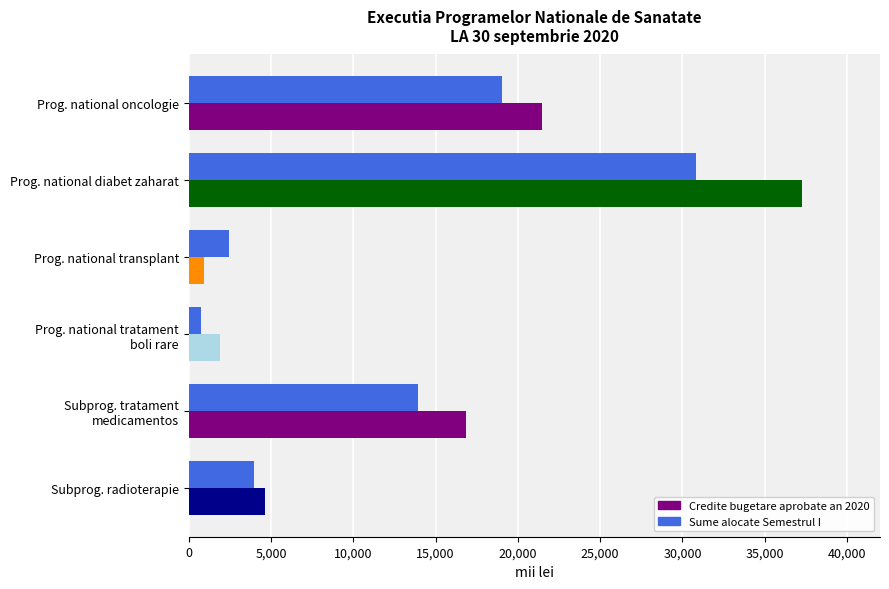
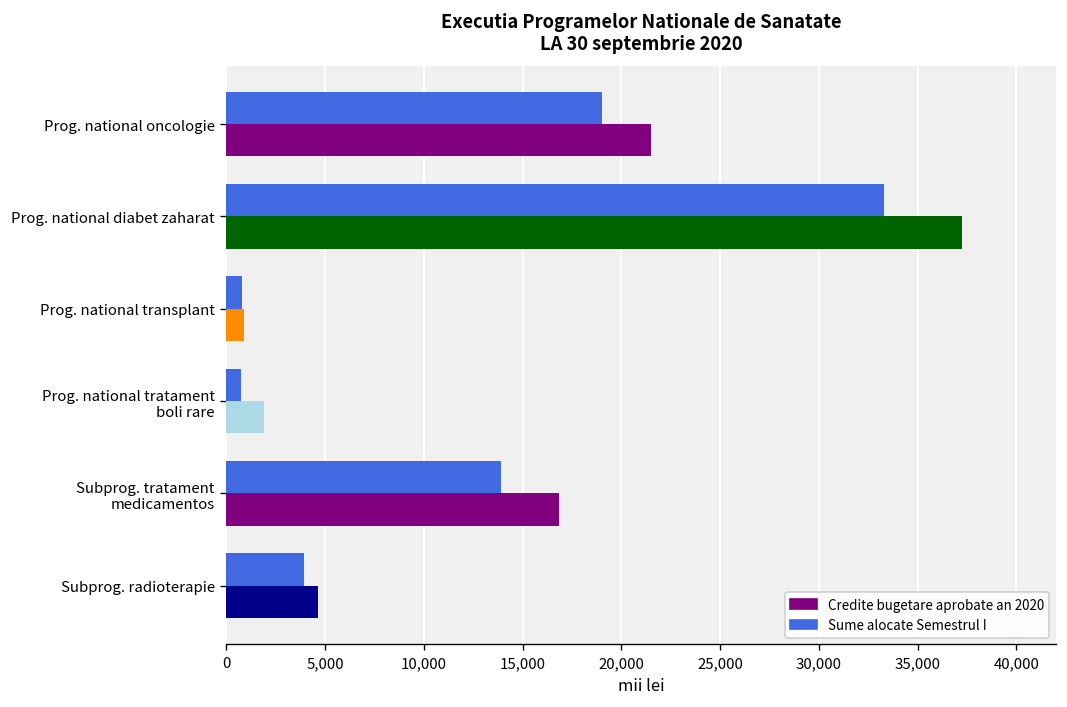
  {
    "Credite bugetare aprobate an 2020": {
      "Prog. national oncologie": "21,500",
      "Prog. national diabet zaharat": "37,200",
      "Prog. national transplant": "900",
      "Prog. national tratament boli rare": "1,900",
      "Subprog. tratament medicamentos": "16,900",
      "Subprog. radioterapie": "4,600"
    },
    "Sume alocate Semestrul I": {
      "Prog. national oncologie": "19,000",
-     "Prog. national diabet zaharat": "30,900",
-     "Prog. national transplant": "2,500",
+     "Prog. national diabet zaharat": "33,300",
+     "Prog. national transplant": "800",
      "Prog. national tratament boli rare": "700",
      "Subprog. tratament medicamentos": "13,900",
      "Subprog. radioterapie": "4,000"
    }
  }
